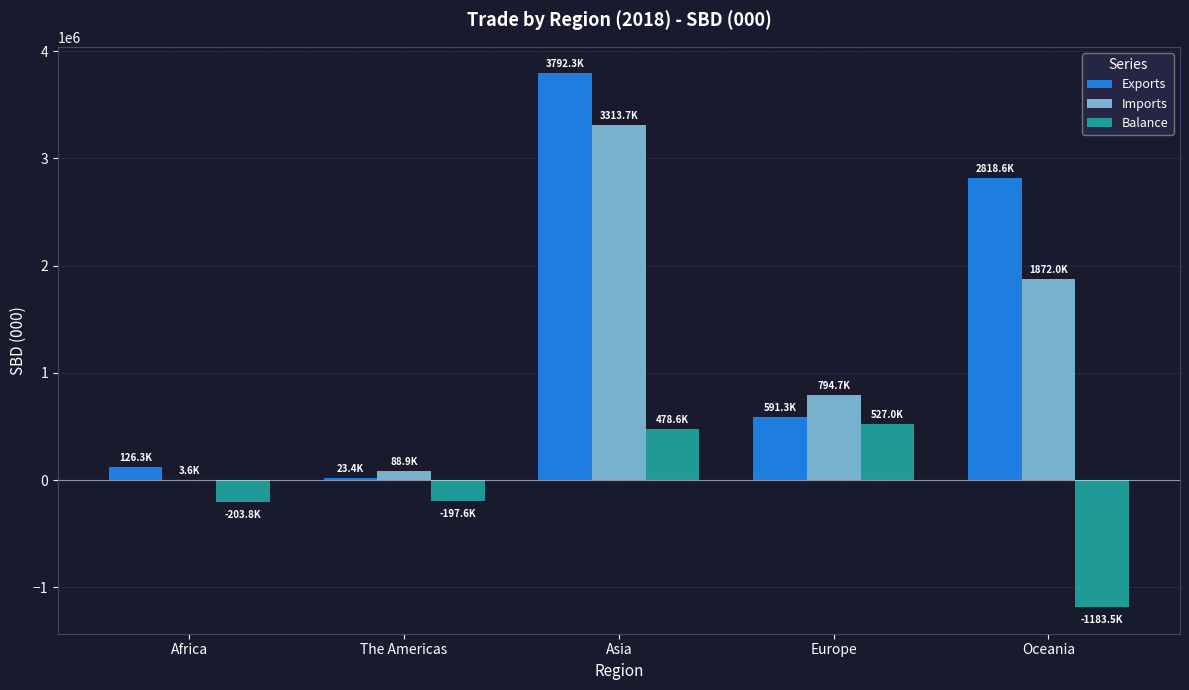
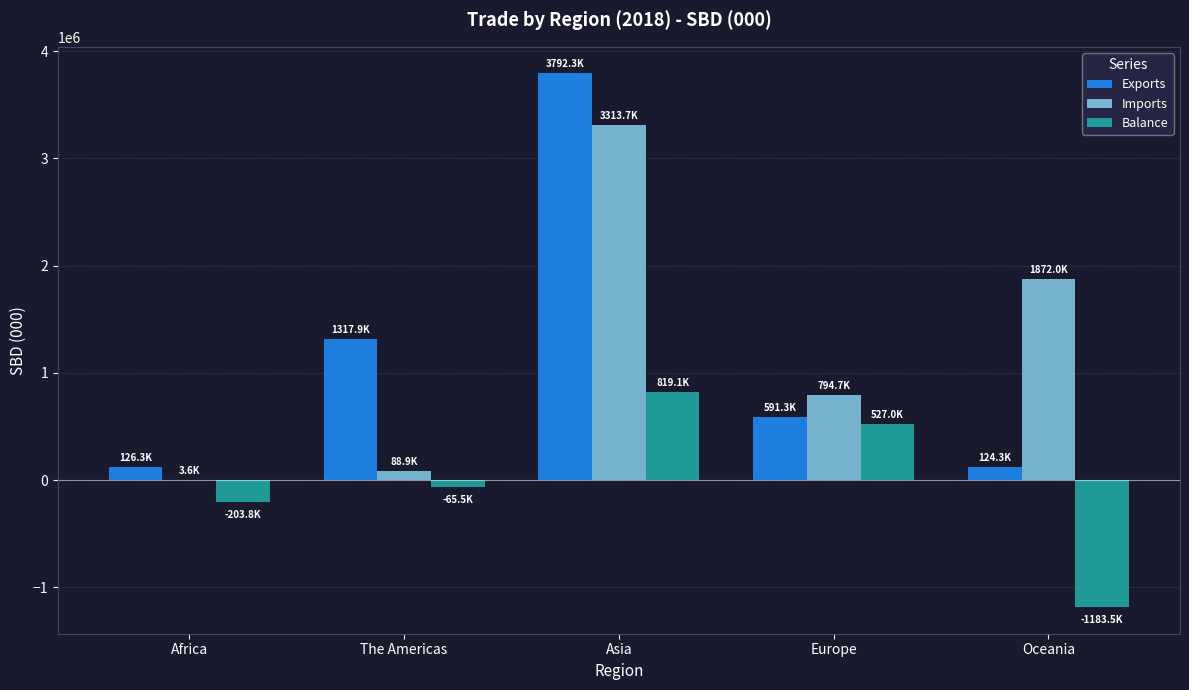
  {
    "Exports": {
      "Africa": "126.3K",
-     "The Americas": "23.4K",
+     "The Americas": "1317.9K",
      "Asia": "3792.3K",
      "Europe": "591.3K",
-     "Oceania": "2818.6K"
+     "Oceania": "124.3K"
    },
    "Imports": {
      "Africa": "3.6K",
      "The Americas": "88.9K",
      "Asia": "3313.7K",
      "Europe": "794.7K",
      "Oceania": "1872.0K"
    },
    "Balance": {
      "Africa": "-203.8K",
-     "The Americas": "-197.6K",
-     "Asia": "478.6K",
+     "The Americas": "-65.5K",
+     "Asia": "819.1K",
      "Europe": "527.0K",
      "Oceania": "-1183.5K"
    }
  }
